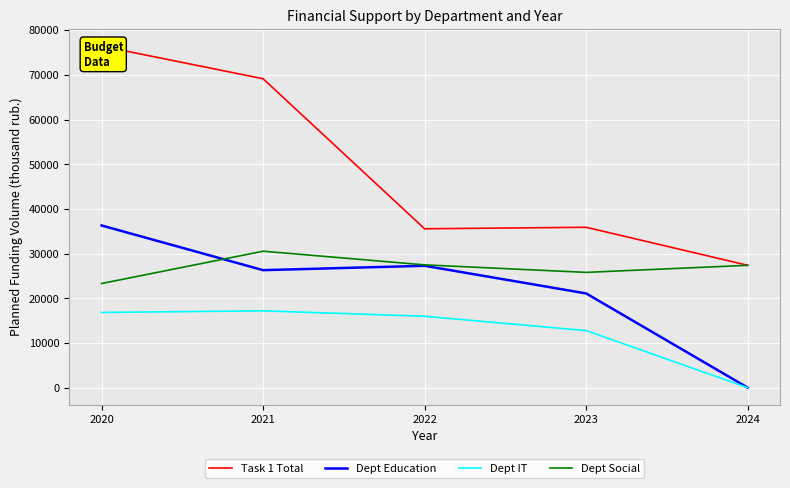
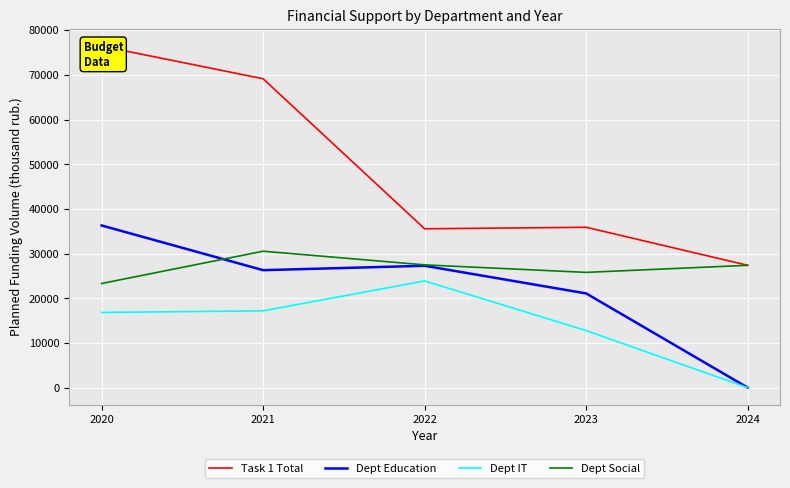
  {
    "Task 1 Total": {
      "2021": 69000,
      "2022": 36000,
      "2023": 36000
    },
    "Dept Education": {
      "2020": 36000,
      "2021": 26000,
      "2023": 21000
    },
    "Dept IT": {
      "2020": 17000,
      "2021": 17000,
-     "2022": 16000,
+     "2022": 24000,
      "2023": 13000
    },
    "Dept Social": {
      "2020": 23000,
      "2021": 31000,
      "2023": 26000
    }
  }
